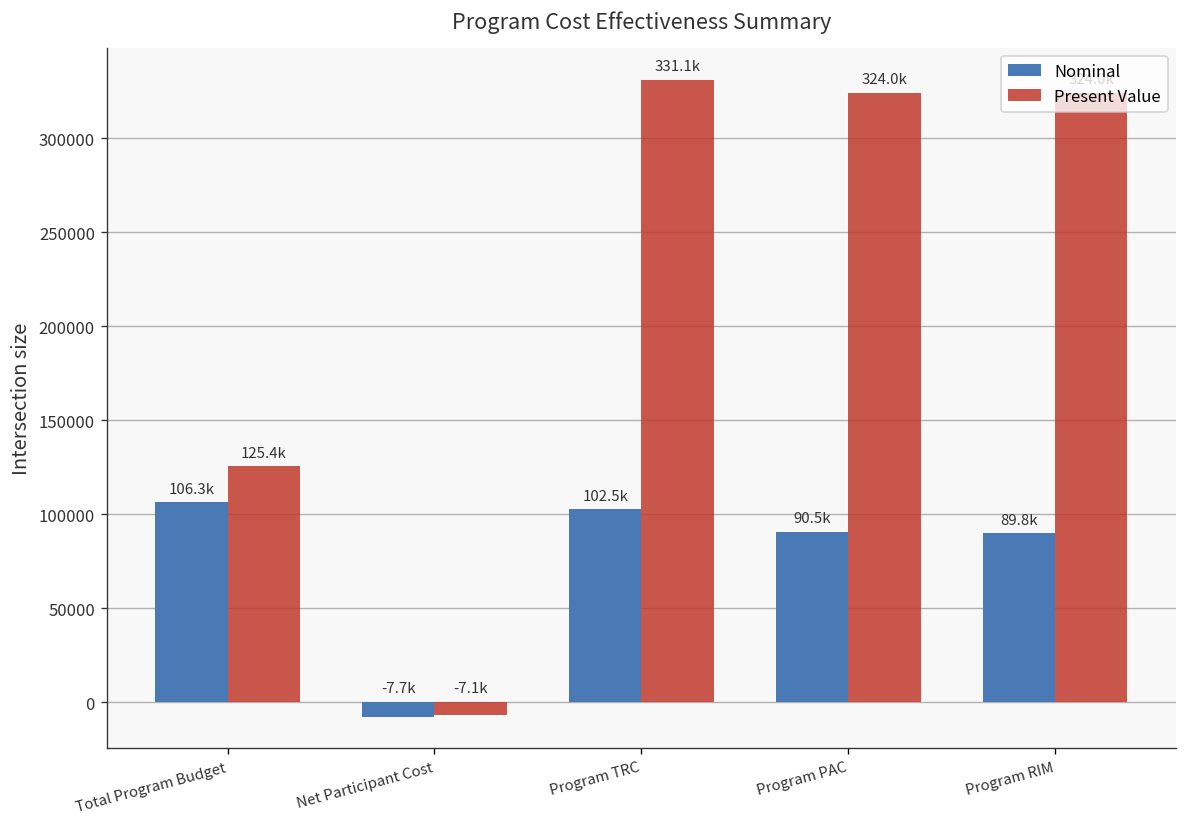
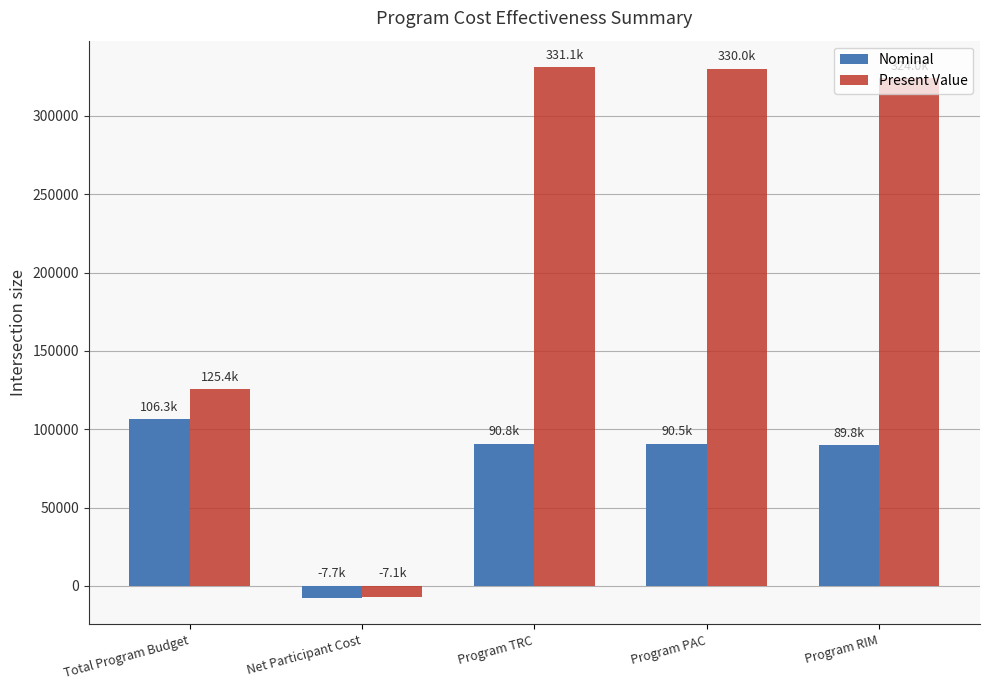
  {
    "Nominal": {
      "Total Program Budget": "106.3k",
      "Net Participant Cost": "-7.7k",
-     "Program TRC": "102.5k",
+     "Program TRC": "90.8k",
      "Program PAC": "90.5k",
      "Program RIM": "89.8k"
    },
    "Present Value": {
      "Total Program Budget": "125.4k",
      "Net Participant Cost": "-7.1k",
      "Program TRC": "331.1k",
-     "Program PAC": "324.0k"
+     "Program PAC": "330.0k"
    }
  }
